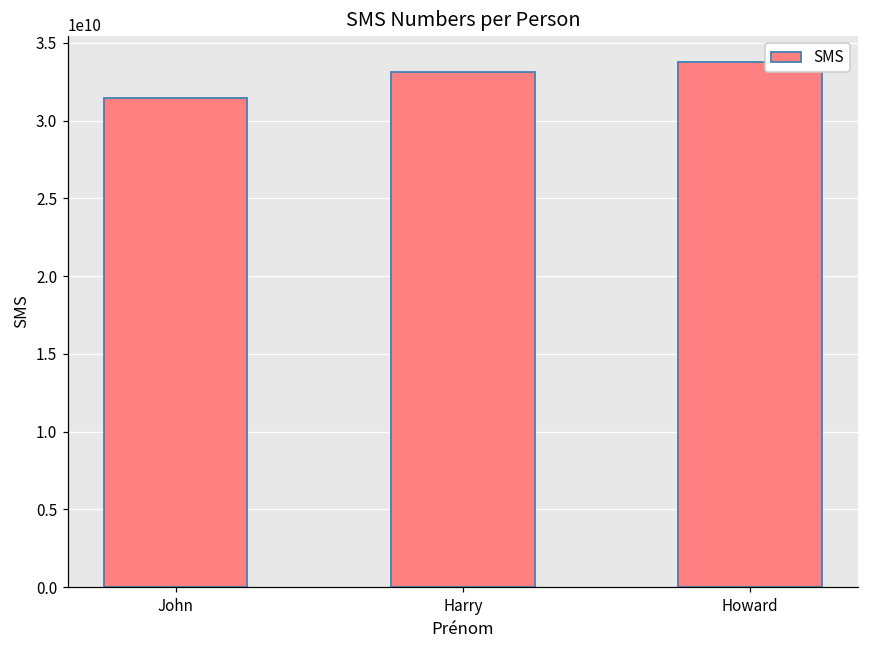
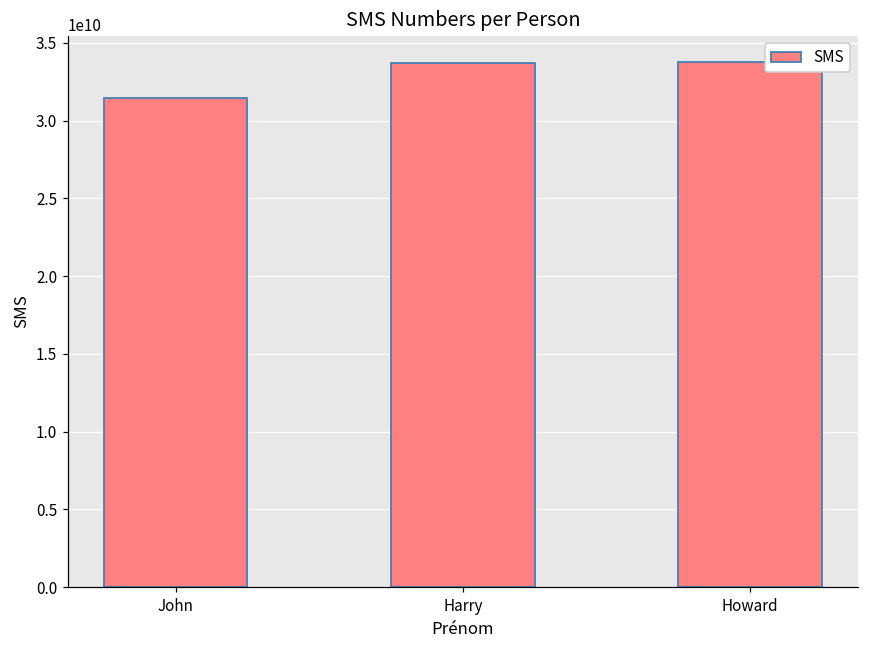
  {
    "John": 31500000000,
-   "Harry": 33100000000,
+   "Harry": 33700000000,
    "Howard": 33800000000
  }
